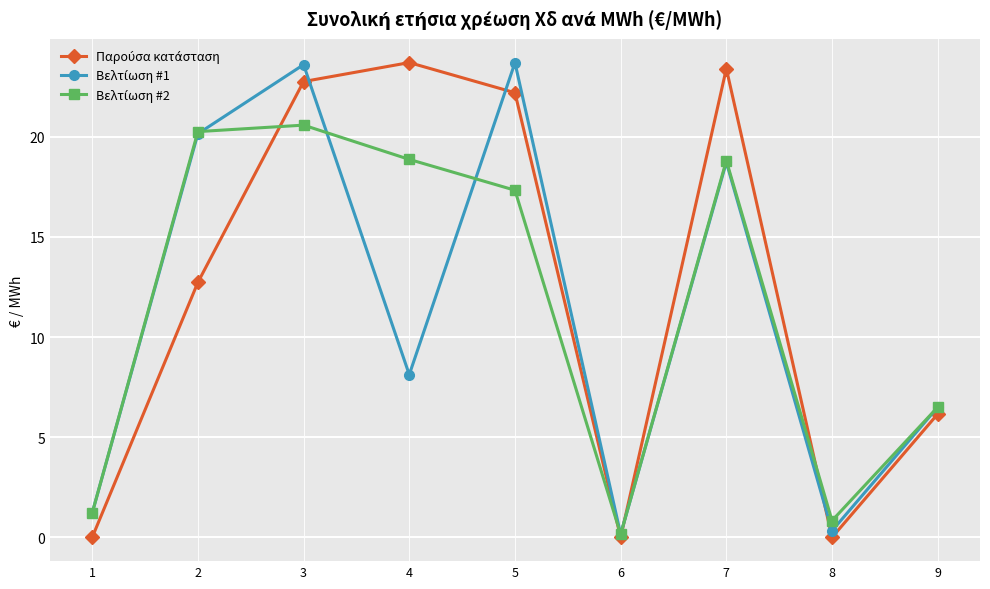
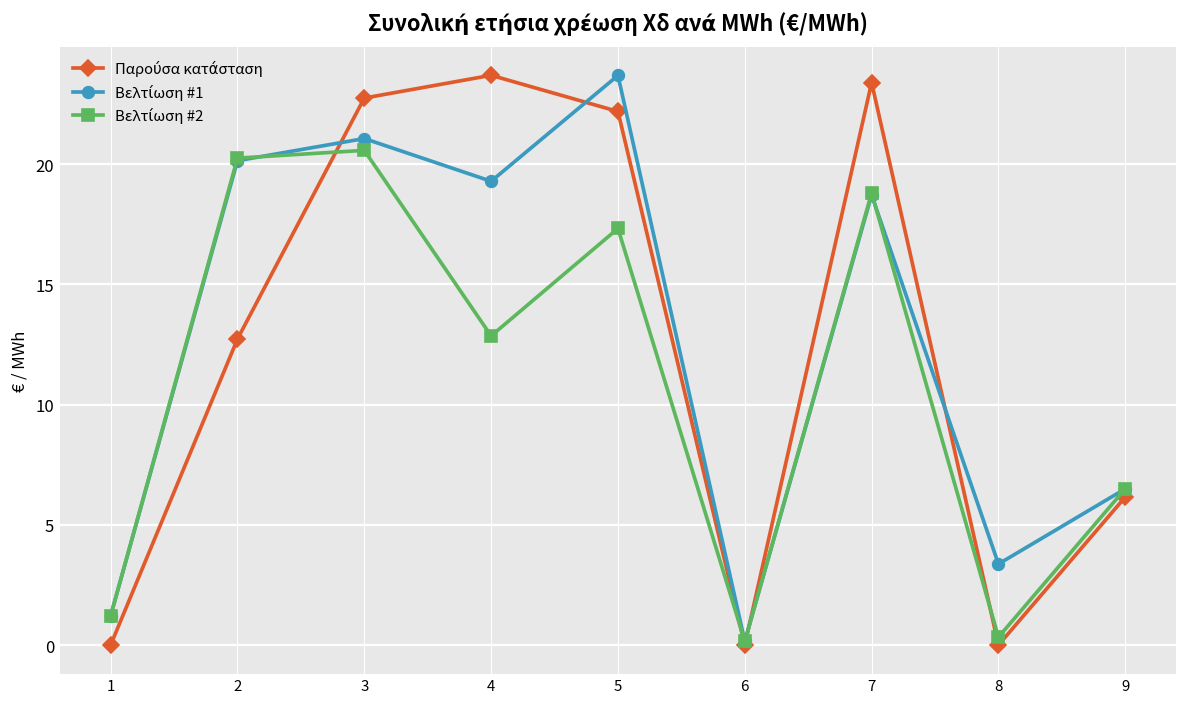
  {
    "Παρούσα κατάσταση": {
      "1": 0.0,
      "2": 12.7,
      "3": 22.8,
      "4": 23.7,
      "5": 22.2,
      "6": 0.0,
      "7": 23.4,
      "8": 0.0,
      "9": 6.2
    },
    "Βελτίωση #1": {
-     "3": 23.6,
-     "4": 8.1,
+     "3": 21.1,
+     "4": 19.3,
      "5": 23.7,
-     "8": 0.3
+     "8": 3.4
    },
    "Βελτίωση #2": {
      "3": 20.6,
-     "4": 18.9,
+     "4": 12.9,
      "5": 17.3,
-     "8": 0.8
+     "8": 0.3
    }
  }
